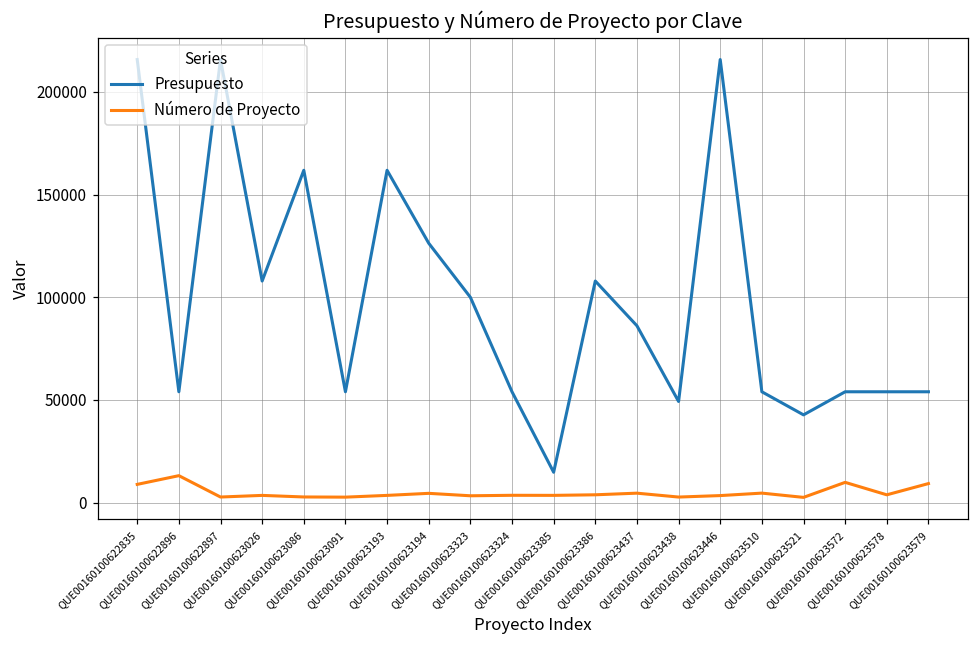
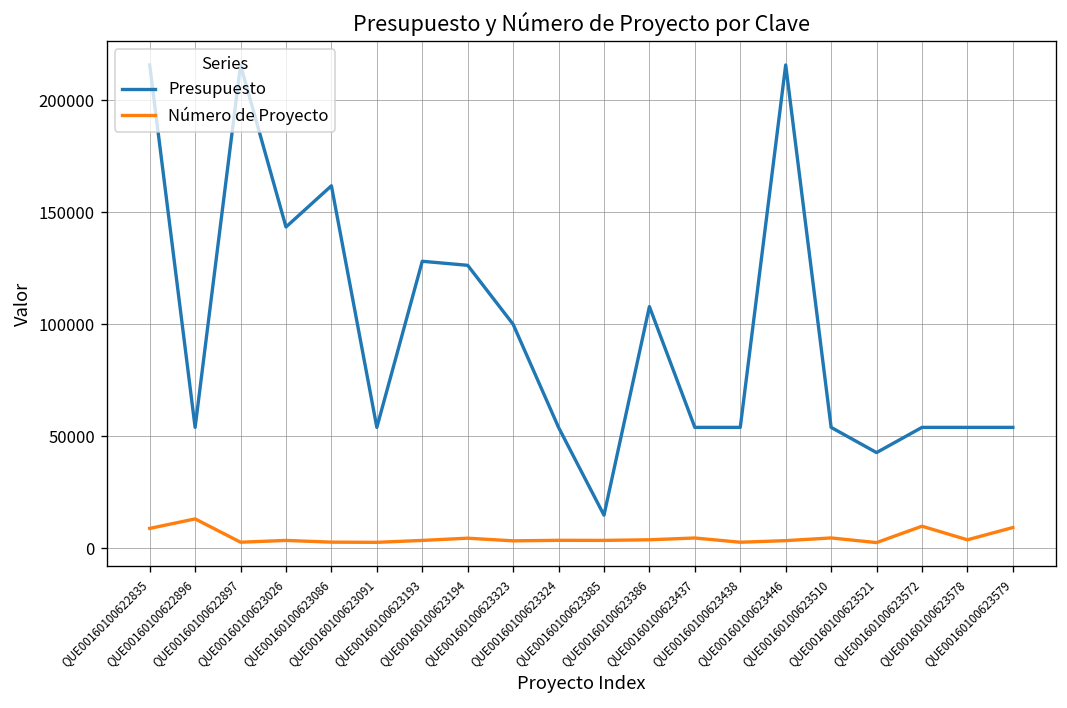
  {
    "Presupuesto": {
      "QUE00160100622896": 54000,
-     "QUE00160100623026": 108000,
+     "QUE00160100623026": 143000,
      "QUE00160100623086": 162000,
      "QUE00160100623091": 54000,
-     "QUE00160100623193": 162000,
+     "QUE00160100623193": 128000,
      "QUE00160100623194": 126000,
      "QUE00160100623323": 100000,
      "QUE00160100623324": 54000,
      "QUE00160100623385": 15000,
      "QUE00160100623386": 108000,
-     "QUE00160100623437": 86000,
-     "QUE00160100623438": 49000,
+     "QUE00160100623437": 54000,
+     "QUE00160100623438": 54000,
      "QUE00160100623446": 216000,
      "QUE00160100623510": 54000,
      "QUE00160100623521": 43000,
      "QUE00160100623572": 54000,
      "QUE00160100623578": 54000,
      "QUE00160100623579": 54000
    },
    "Número de Proyecto": {
      "QUE00160100622835": 9000,
      "QUE00160100622896": 13000,
      "QUE00160100622897": 3000,
      "QUE00160100623026": 3000,
      "QUE00160100623086": 3000,
      "QUE00160100623091": 3000,
      "QUE00160100623193": 3000,
      "QUE00160100623194": 4000,
      "QUE00160100623323": 3000,
      "QUE00160100623324": 4000,
      "QUE00160100623385": 3000,
      "QUE00160100623386": 4000,
      "QUE00160100623437": 5000,
      "QUE00160100623438": 3000,
      "QUE00160100623446": 3000,
      "QUE00160100623510": 5000,
      "QUE00160100623521": 3000,
      "QUE00160100623572": 10000,
      "QUE00160100623578": 4000,
      "QUE00160100623579": 9000
    }
  }
